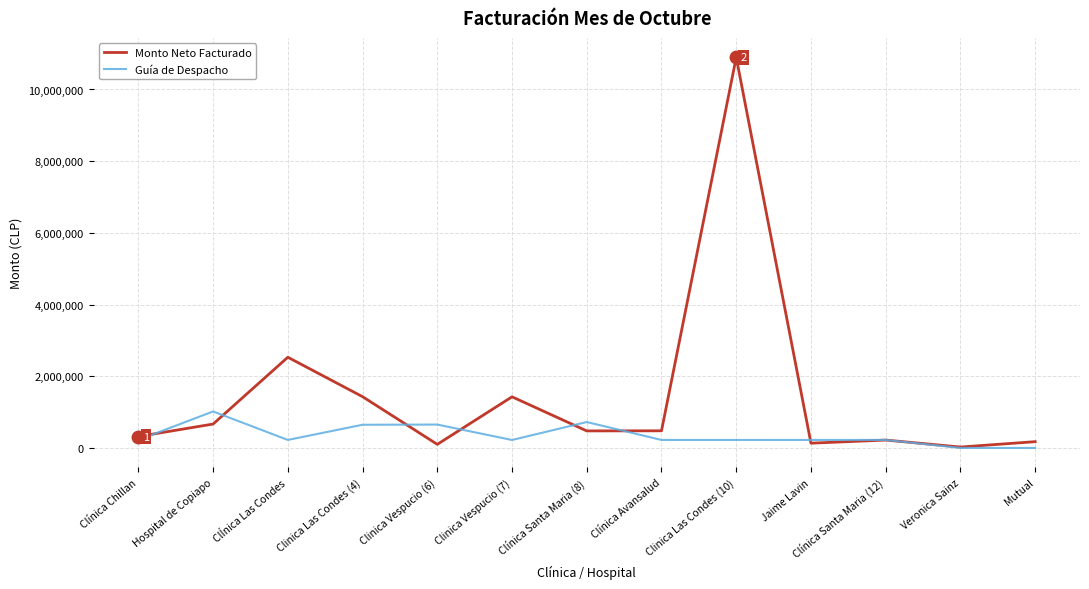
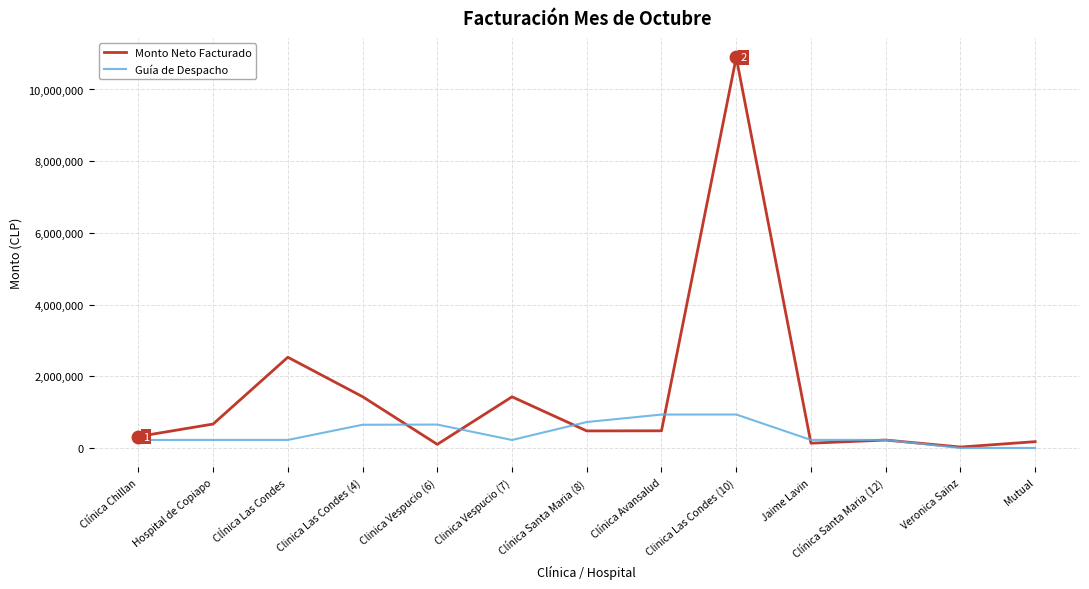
  {
    "Guía de Despacho": {
-     "Hospital de Copiapo": "1,000,000",
+     "Hospital de Copiapo": "200,000",
      "ClÍnica Las Condes": "200,000",
      "Clinica Las Condes (4)": "600,000",
      "Clinica Vespucio (6)": "700,000",
      "Clinica Vespucio (7)": "200,000",
      "Clínica Santa Maria (8)": "700,000",
-     "Clínica Avansalud": "200,000",
-     "Clinica Las Condes (10)": "200,000",
+     "Clínica Avansalud": "900,000",
+     "Clinica Las Condes (10)": "900,000",
      "Jaime Lavin": "200,000",
      "Mutual": "0"
    }
  }
